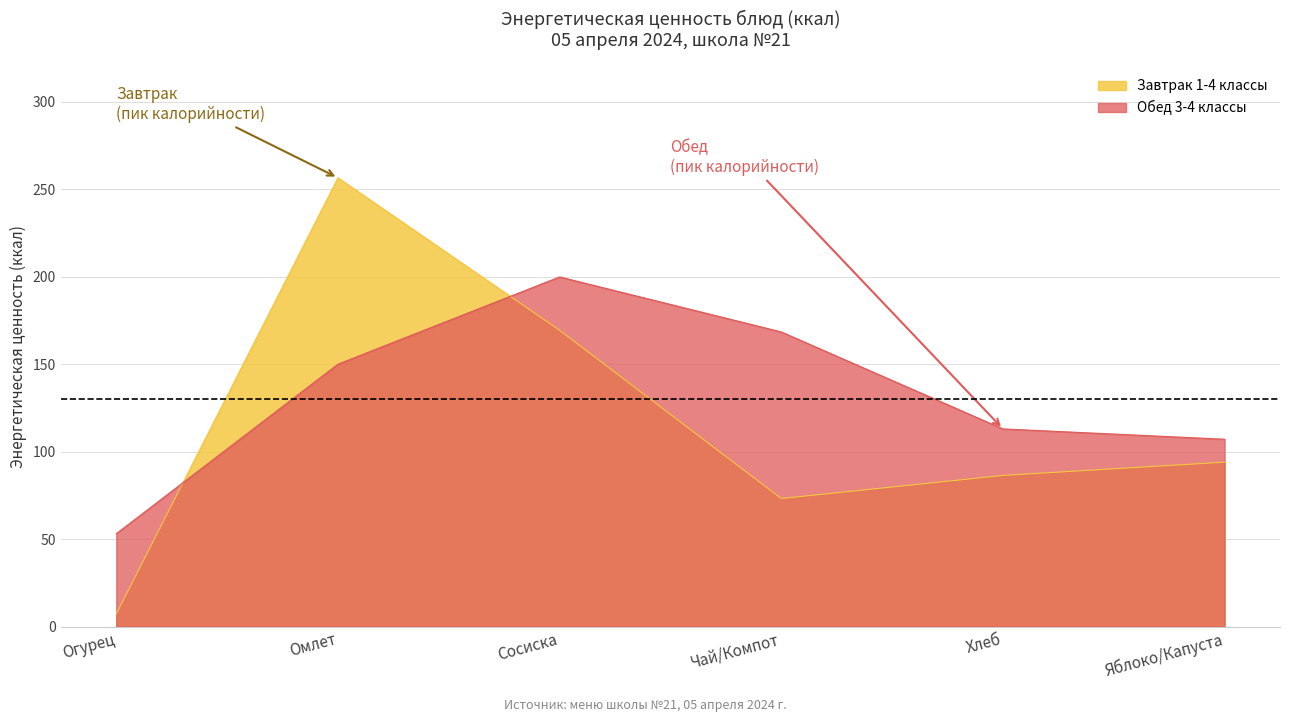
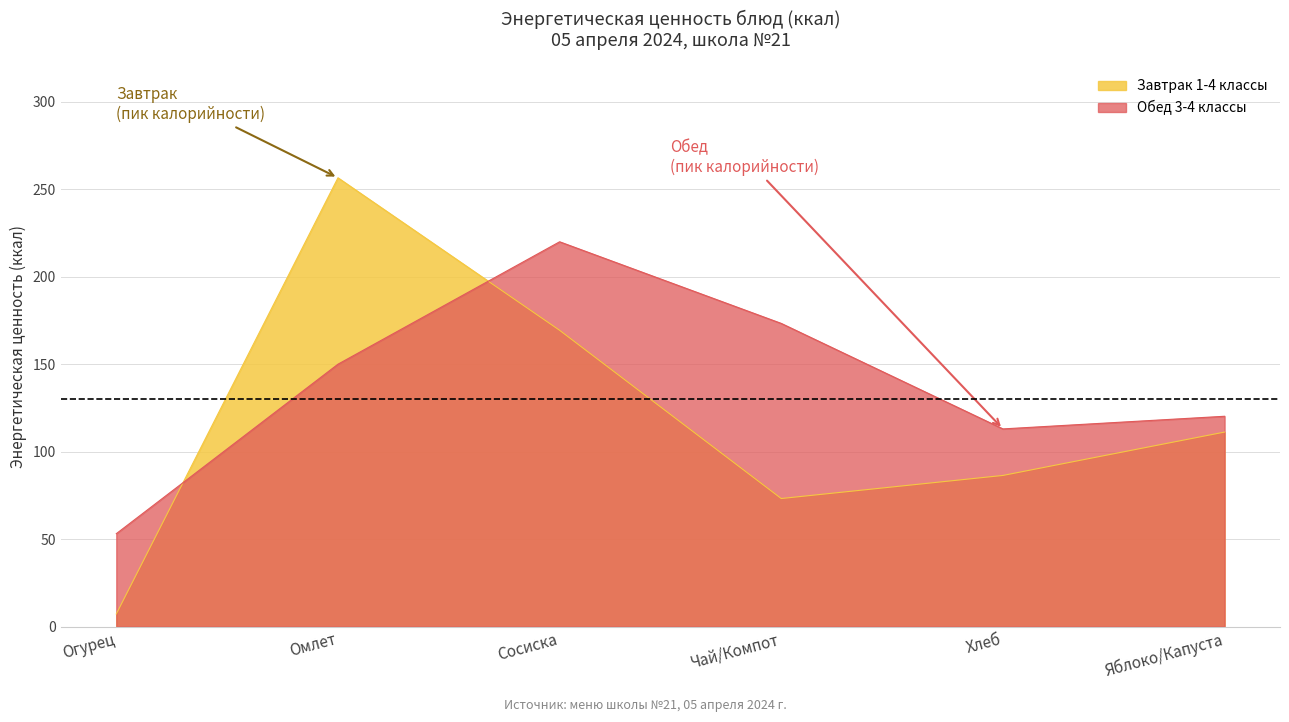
  {
    "Завтрак 1-4 классы": {
      "Огурец": 7,
      "Омлет": 257,
      "Сосиска": 169,
      "Чай/Компот": 73,
      "Хлеб": 86,
-     "Яблоко/Капуста": 94
+     "Яблоко/Капуста": 111
    },
    "Обед 3-4 классы": {
      "Огурец": 53,
      "Омлет": 150,
-     "Сосиска": 200,
-     "Чай/Компот": 168,
+     "Сосиска": 220,
+     "Чай/Компот": 173,
      "Хлеб": 113,
-     "Яблоко/Капуста": 107
+     "Яблоко/Капуста": 120
    }
  }
